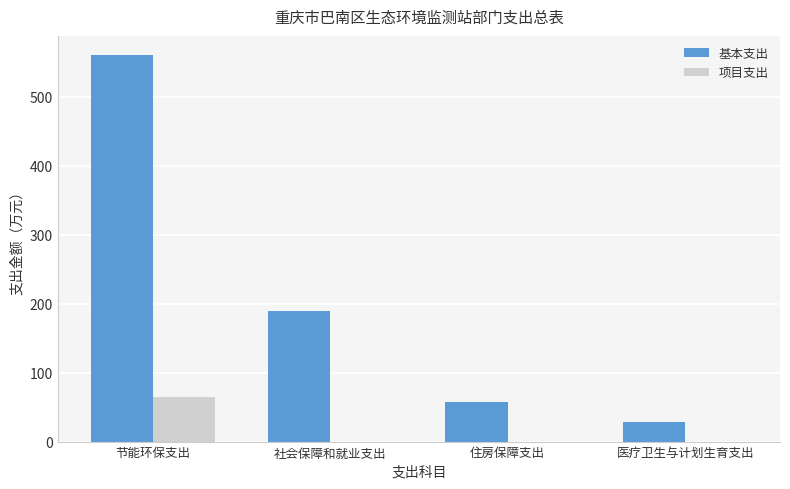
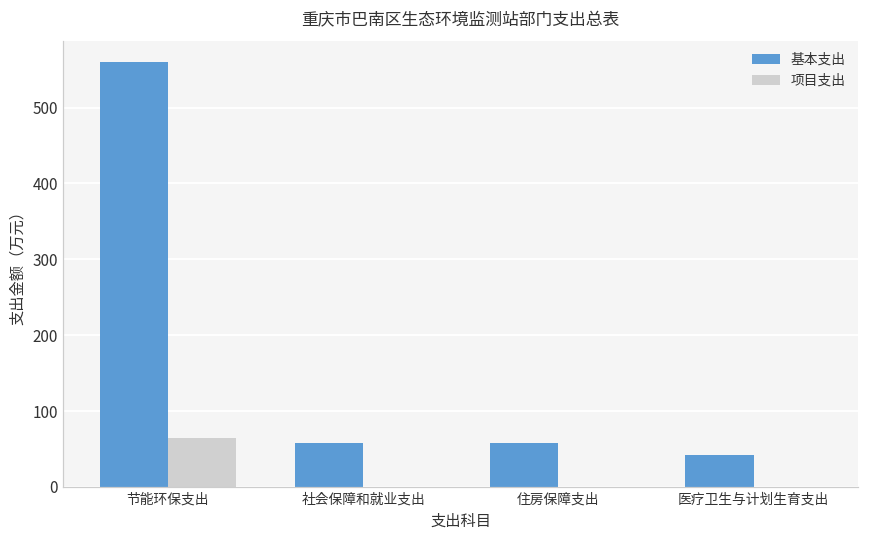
  {
    "基本支出": {
      "节能环保支出": 560,
-     "社会保障和就业支出": 190,
+     "社会保障和就业支出": 60,
      "住房保障支出": 60,
-     "医疗卫生与计划生育支出": 30
+     "医疗卫生与计划生育支出": 40
    },
    "项目支出": {
      "节能环保支出": 70,
      "社会保障和就业支出": 0,
      "住房保障支出": 0,
      "医疗卫生与计划生育支出": 0
    }
  }
